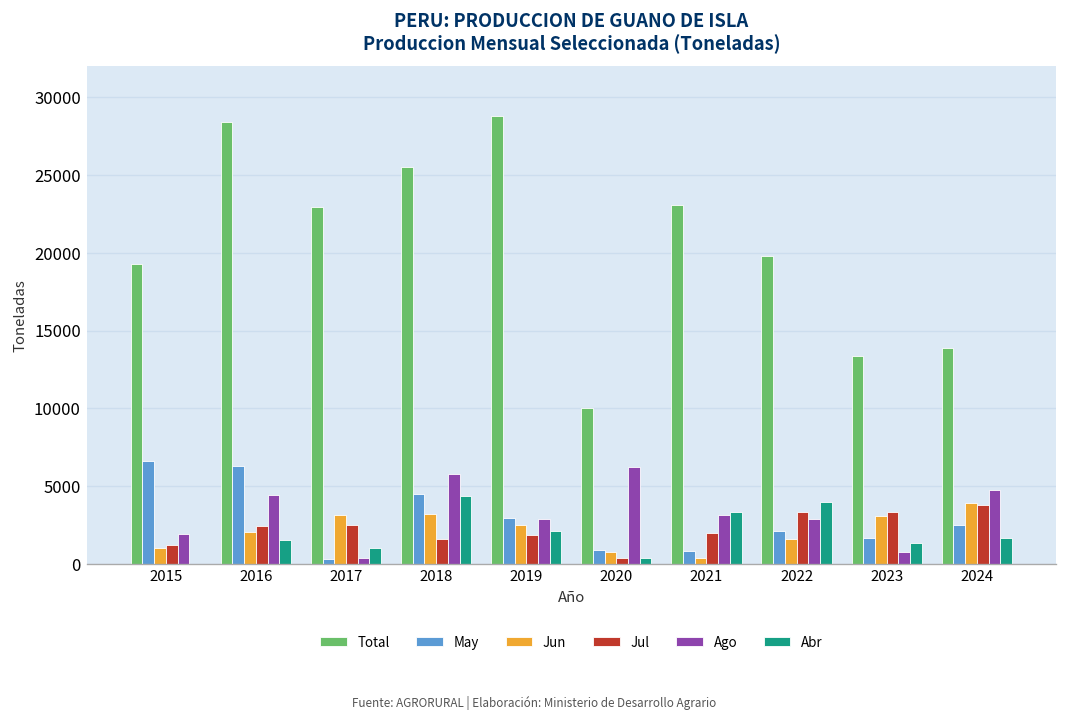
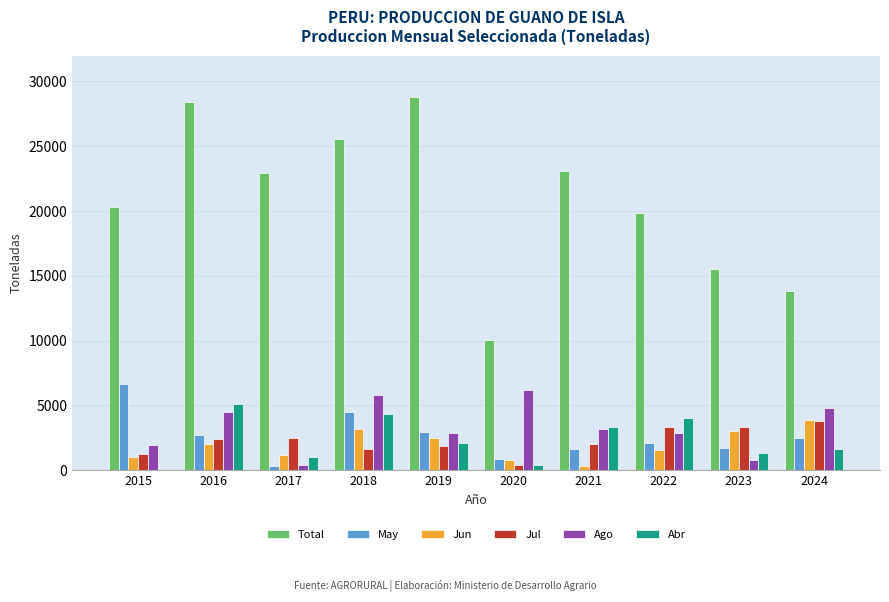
  {
    "Total": {
-     "2015": 19300,
+     "2015": 20300,
      "2016": 28400,
      "2017": 23000,
      "2018": 25500,
      "2019": 28800,
      "2020": 10000,
      "2021": 23100,
      "2022": 19800,
-     "2023": 13400,
+     "2023": 15500,
      "2024": 13900
    },
    "May": {
      "2015": 6600,
-     "2016": 6300,
+     "2016": 2700,
      "2017": 300,
      "2018": 4500,
      "2019": 3000,
      "2020": 900,
-     "2021": 800,
+     "2021": 1600,
      "2022": 2100,
      "2023": 1700,
      "2024": 2500
    },
    "Jun": {
      "2015": 1000,
      "2016": 2000,
-     "2017": 3100,
+     "2017": 1200,
      "2018": 3200,
      "2019": 2500,
      "2020": 800,
      "2021": 300,
      "2022": 1600,
      "2023": 3100,
      "2024": 3900
    },
    "Jul": {
      "2015": 1200,
      "2016": 2400,
      "2017": 2500,
      "2018": 1600,
      "2019": 1900,
      "2020": 400,
      "2021": 2000,
      "2022": 3300,
      "2023": 3300,
      "2024": 3800
    },
    "Ago": {
      "2015": 1900,
      "2016": 4400,
      "2017": 400,
      "2018": 5800,
      "2019": 2900,
      "2020": 6200,
      "2021": 3200,
      "2022": 2900,
      "2023": 800,
      "2024": 4800
    },
    "Abr": {
      "2015": 0,
-     "2016": 1500,
+     "2016": 5100,
      "2017": 1000,
      "2018": 4400,
      "2019": 2100,
      "2020": 400,
      "2021": 3400,
      "2022": 4000,
      "2023": 1300,
      "2024": 1600
    }
  }
